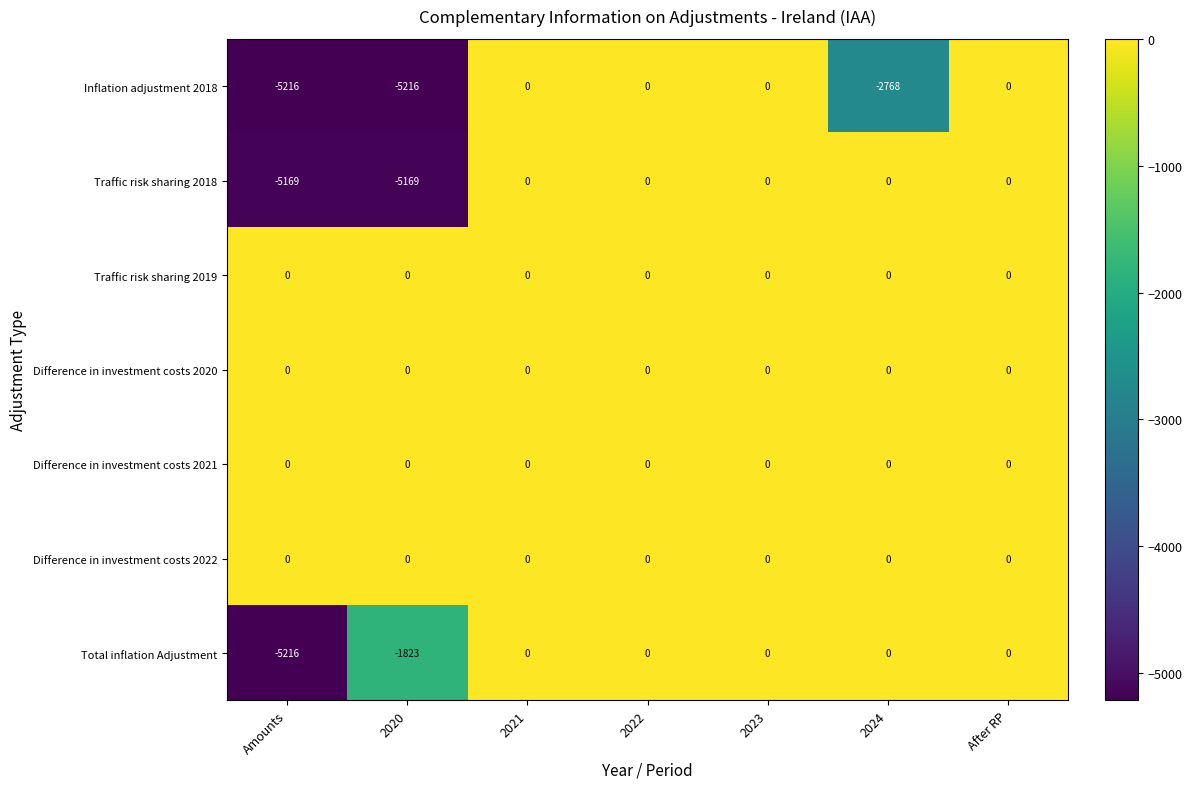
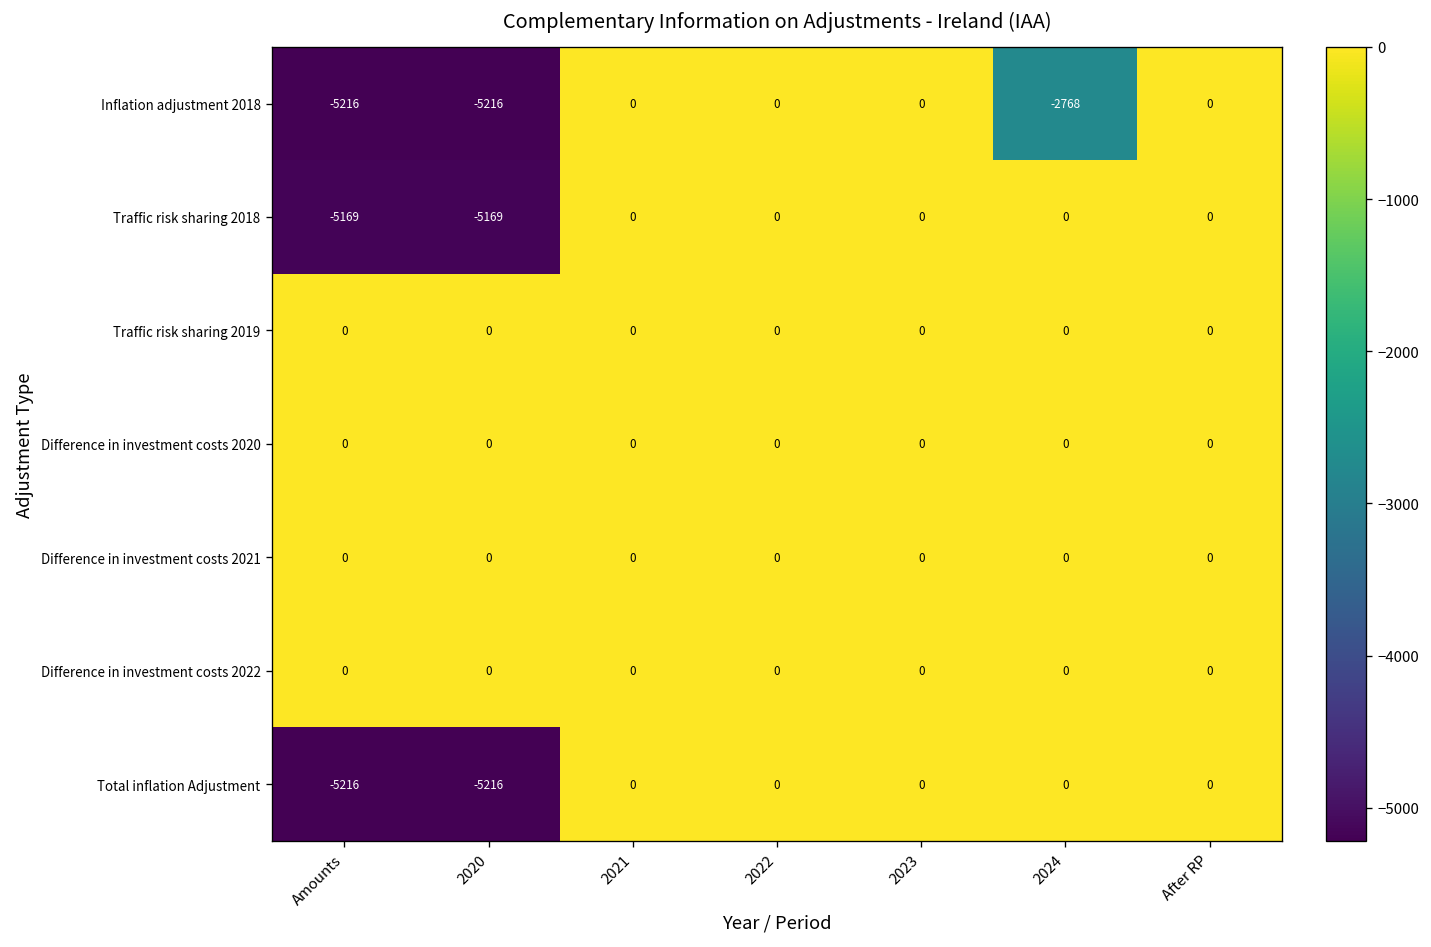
  {
    "Inflation adjustment 2018": {
      "Amounts": -5216,
      "2020": -5216,
      "2021": 0,
      "2022": 0,
      "2023": 0,
      "2024": -2768,
      "After RP": 0
    },
    "Traffic risk sharing 2018": {
      "Amounts": -5169,
      "2020": -5169,
      "2021": 0,
      "2022": 0,
      "2023": 0,
      "2024": 0,
      "After RP": 0
    },
    "Traffic risk sharing 2019": {
      "Amounts": 0,
      "2020": 0,
      "2021": 0,
      "2022": 0,
      "2023": 0,
      "2024": 0,
      "After RP": 0
    },
    "Difference in investment costs 2020": {
      "Amounts": 0,
      "2020": 0,
      "2021": 0,
      "2022": 0,
      "2023": 0,
      "2024": 0,
      "After RP": 0
    },
    "Difference in investment costs 2021": {
      "Amounts": 0,
      "2020": 0,
      "2021": 0,
      "2022": 0,
      "2023": 0,
      "2024": 0,
      "After RP": 0
    },
    "Difference in investment costs 2022": {
      "Amounts": 0,
      "2020": 0,
      "2021": 0,
      "2022": 0,
      "2023": 0,
      "2024": 0,
      "After RP": 0
    },
    "Total inflation Adjustment": {
      "Amounts": -5216,
-     "2020": -1823,
+     "2020": -5216,
      "2021": 0,
      "2022": 0,
      "2023": 0,
      "2024": 0,
      "After RP": 0
    }
  }
